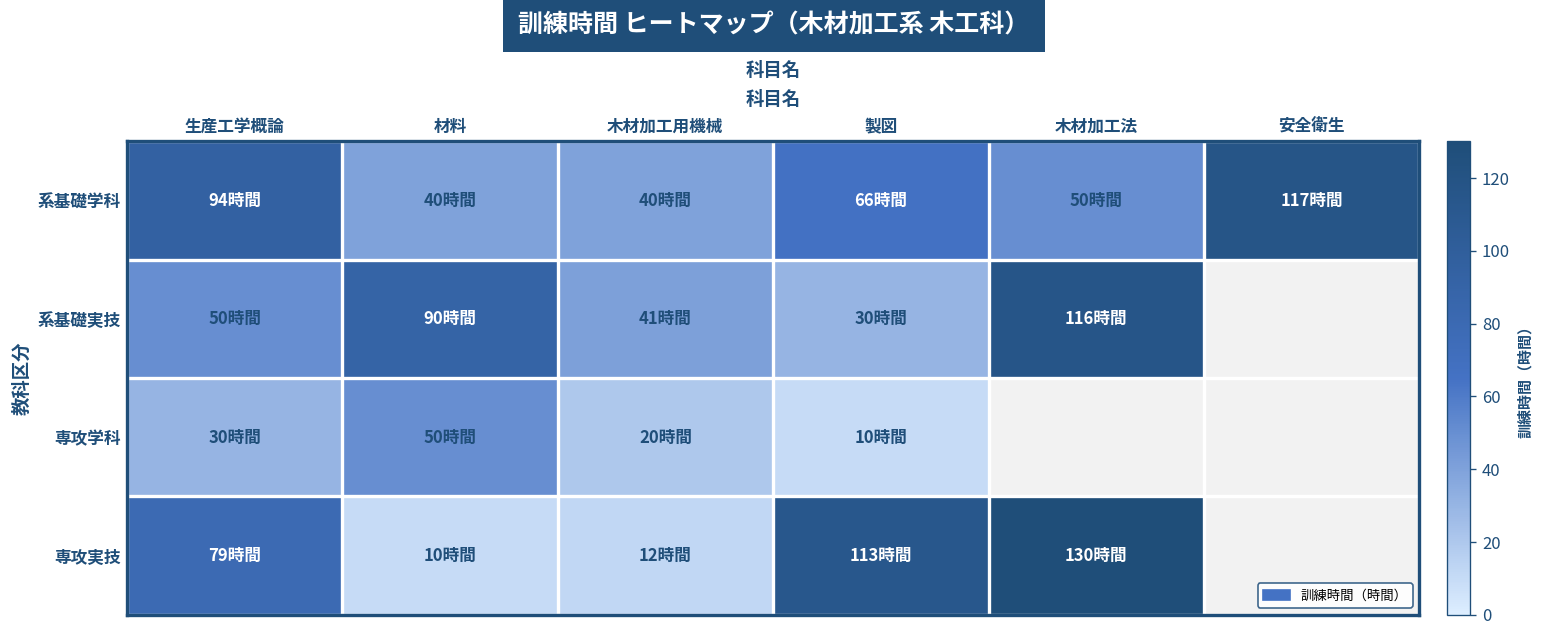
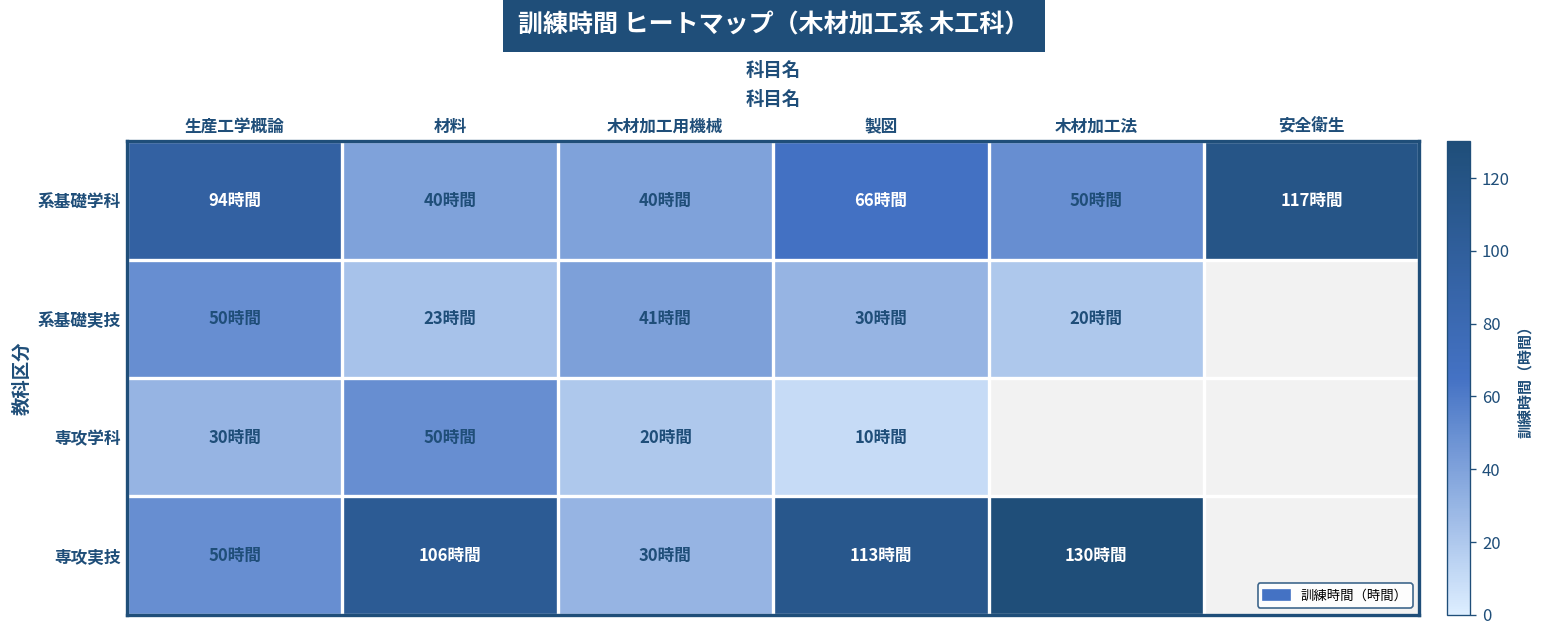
  {
    "系基礎学科": {
      "生産工学概論": 94,
      "材料": 40,
      "木材加工用機械": 40,
      "製図": 66,
      "木材加工法": 50,
      "安全衛生": 117
    },
    "系基礎実技": {
      "生産工学概論": 50,
-     "材料": 90,
+     "材料": 23,
      "木材加工用機械": 41,
      "製図": 30,
-     "木材加工法": 116
+     "木材加工法": 20
    },
    "専攻学科": {
      "生産工学概論": 30,
      "材料": 50,
      "木材加工用機械": 20,
      "製図": 10
    },
    "専攻実技": {
-     "生産工学概論": 79,
-     "材料": 10,
-     "木材加工用機械": 12,
+     "生産工学概論": 50,
+     "材料": 106,
+     "木材加工用機械": 30,
      "製図": 113,
      "木材加工法": 130
    }
  }
